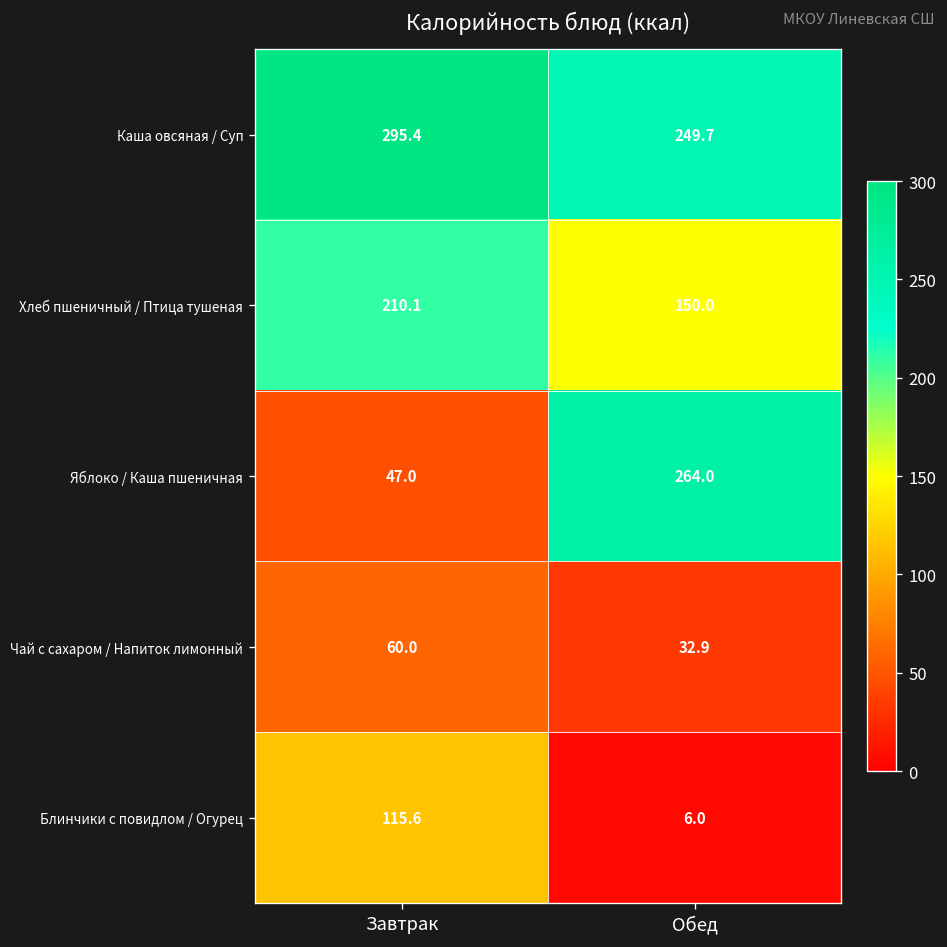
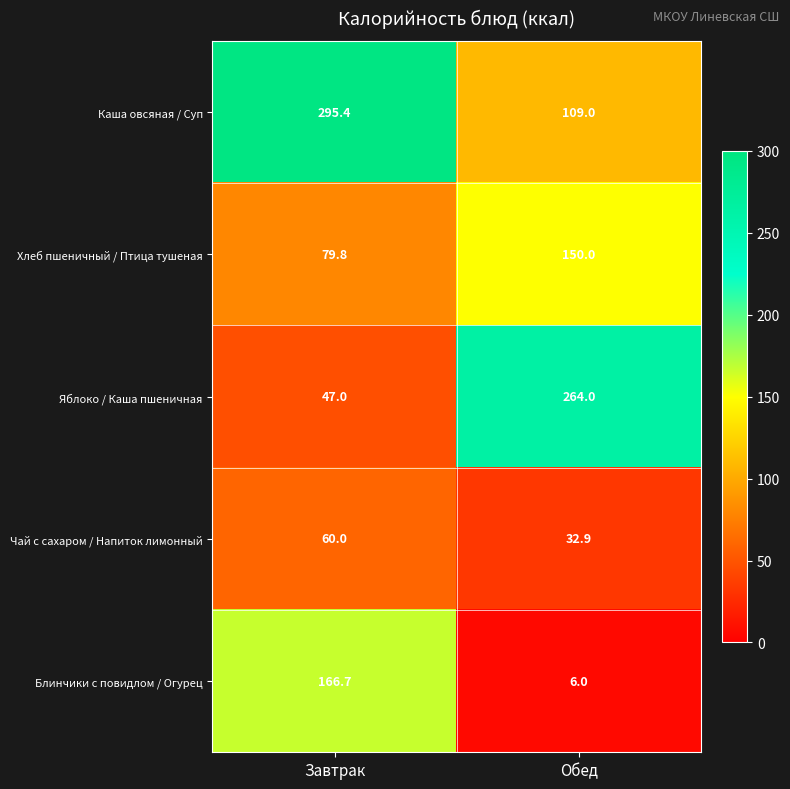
  {
    "Каша овсяная / Суп": {
      "Завтрак": 295.4,
-     "Обед": 249.7
+     "Обед": 109.0
    },
    "Хлеб пшеничный / Птица тушеная": {
-     "Завтрак": 210.1,
+     "Завтрак": 79.8,
      "Обед": 150.0
    },
    "Яблоко / Каша пшеничная": {
      "Завтрак": 47.0,
      "Обед": 264.0
    },
    "Чай с сахаром / Напиток лимонный": {
      "Завтрак": 60.0,
      "Обед": 32.9
    },
    "Блинчики с повидлом / Огурец": {
-     "Завтрак": 115.6,
+     "Завтрак": 166.7,
      "Обед": 6.0
    }
  }
